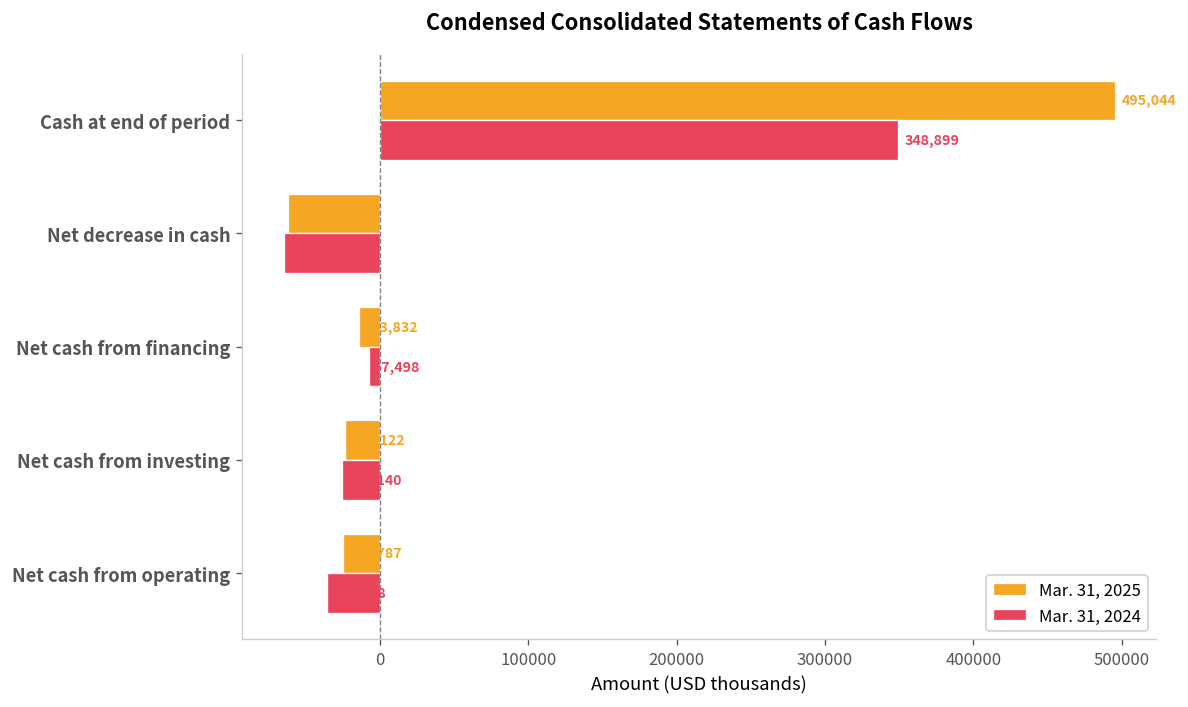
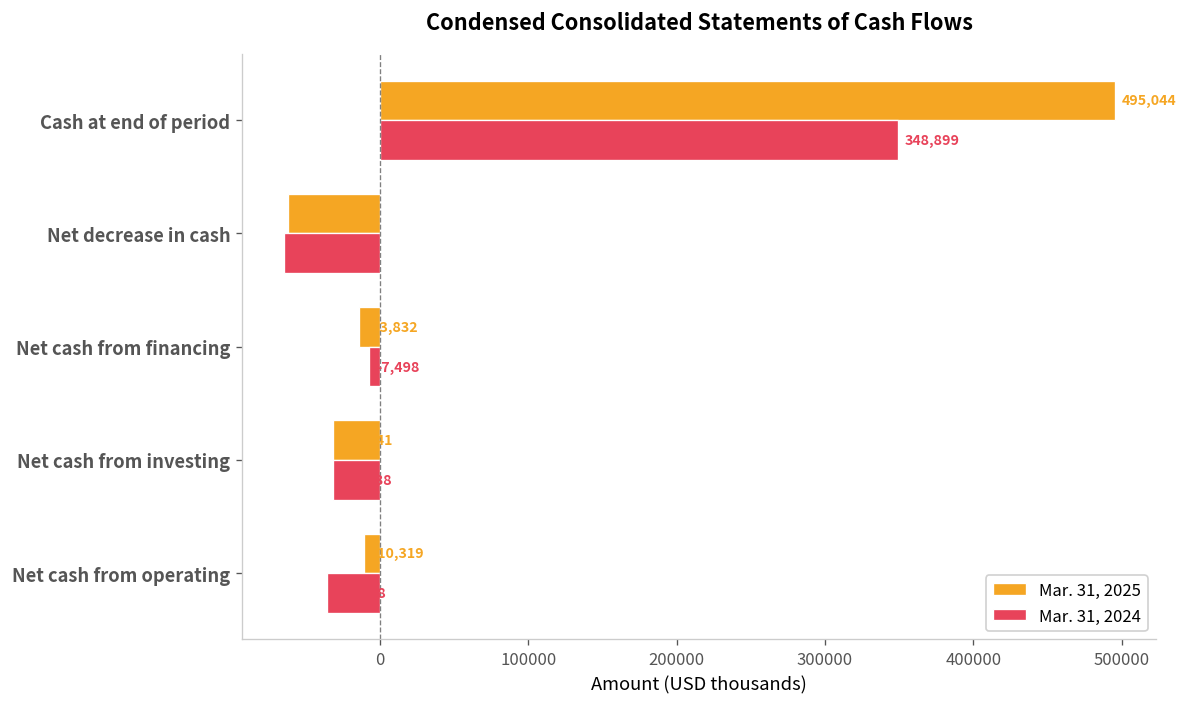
  {
    "Mar. 31, 2025": {
      "Net decrease in cash": -62000,
-     "Net cash from investing": -23000,
-     "Net cash from operating": -25000
+     "Net cash from investing": -31000,
+     "Net cash from operating": -10000
    },
    "Mar. 31, 2024": {
      "Net decrease in cash": -65000,
-     "Net cash from investing": -25000,
+     "Net cash from investing": -32000,
      "Net cash from operating": -36000
    }
  }
